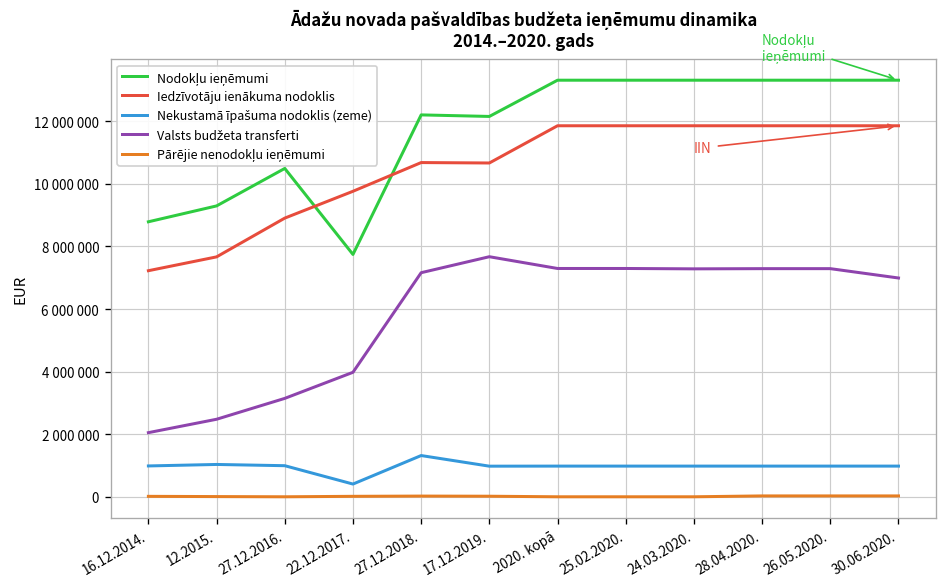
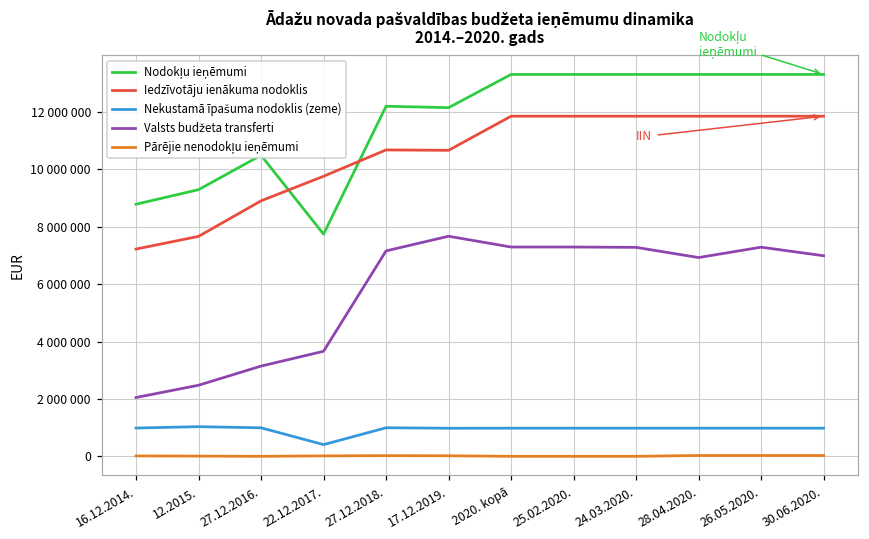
  {
    "Nodokļu ieņēmumi": {
      "16.12.2014.": 8800000,
      "12.2015.": 9300000,
      "27.12.2016.": 10500000,
      "22.12.2017.": 7700000,
      "27.12.2018.": 12200000,
      "17.12.2019.": 12200000,
      "2020. kopā": 13300000,
      "25.02.2020.": 13300000,
      "24.03.2020.": 13300000,
      "28.04.2020.": 13300000,
      "26.05.2020.": 13300000,
      "30.06.2020.": 13300000
    },
    "Nekustamā īpašuma nodoklis (zeme)": {
      "16.12.2014.": 1000000,
      "12.2015.": 1000000,
      "27.12.2016.": 1000000,
      "22.12.2017.": 400000,
-     "27.12.2018.": 1300000,
+     "27.12.2018.": 1000000,
      "17.12.2019.": 1000000,
      "2020. kopā": 1000000,
      "25.02.2020.": 1000000,
      "24.03.2020.": 1000000,
      "28.04.2020.": 1000000,
      "26.05.2020.": 1000000,
      "30.06.2020.": 1000000
    },
    "Valsts budžeta transferti": {
      "16.12.2014.": 2100000,
      "12.2015.": 2500000,
      "27.12.2016.": 3100000,
-     "22.12.2017.": 4000000,
+     "22.12.2017.": 3700000,
      "27.12.2018.": 7200000,
      "17.12.2019.": 7700000,
      "2020. kopā": 7300000,
      "25.02.2020.": 7300000,
      "24.03.2020.": 7300000,
-     "28.04.2020.": 7300000,
+     "28.04.2020.": 6900000,
      "26.05.2020.": 7300000,
      "30.06.2020.": 7000000
    }
  }
